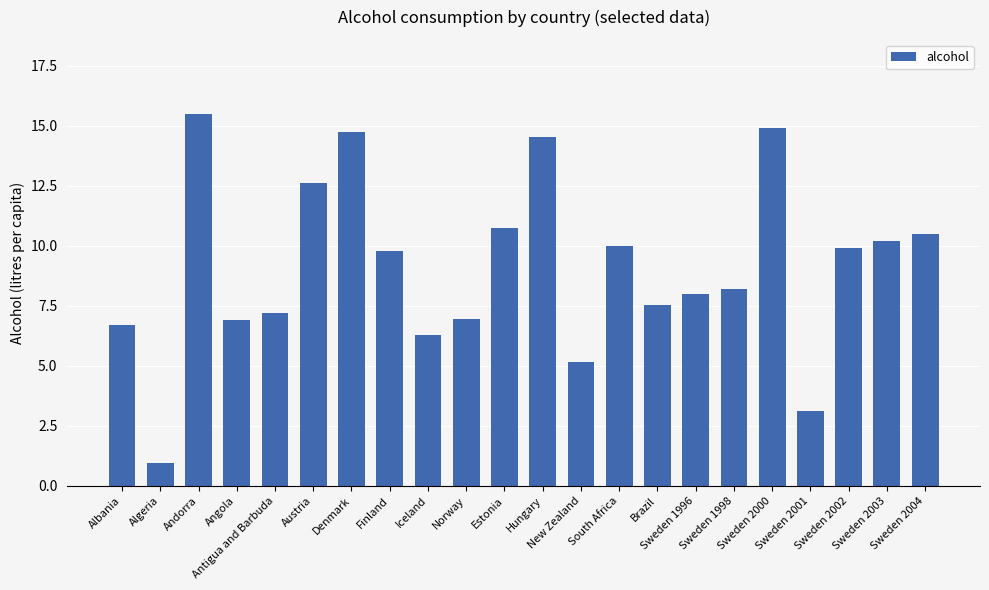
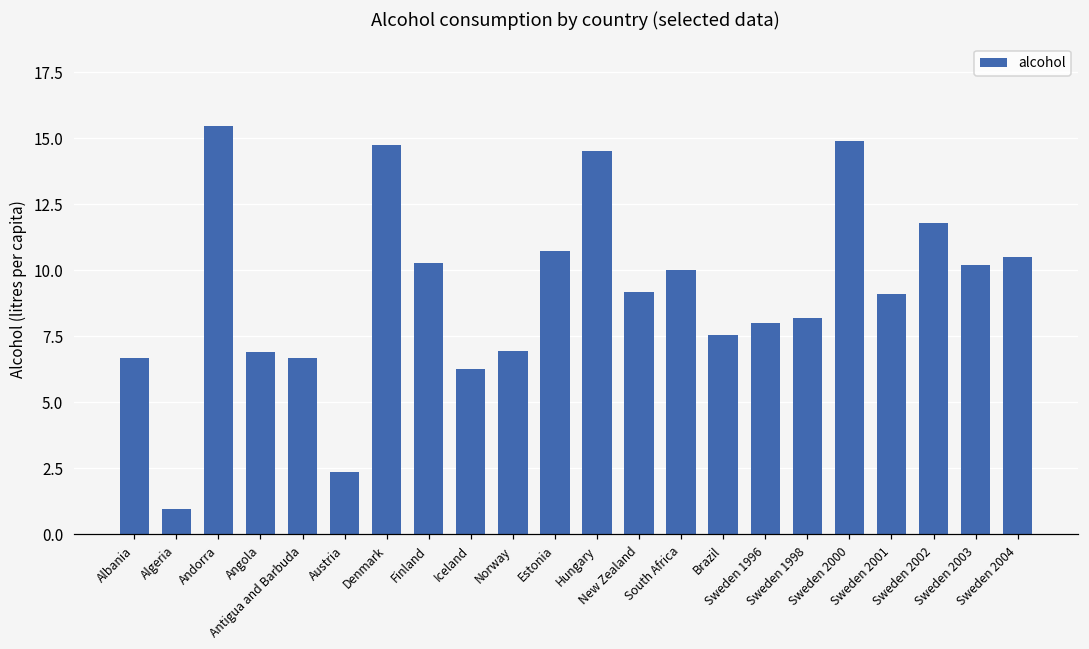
  {
    "Albania": 6.7,
    "Algeria": 1.0,
    "Andorra": 15.5,
    "Angola": 6.9,
-   "Antigua and Barbuda": 7.2,
-   "Austria": 12.6,
+   "Antigua and Barbuda": 6.7,
+   "Austria": 2.4,
    "Denmark": 14.8,
-   "Finland": 9.8,
+   "Finland": 10.3,
    "Iceland": 6.3,
    "Norway": 6.9,
    "Estonia": 10.7,
    "Hungary": 14.5,
-   "New Zealand": 5.1,
+   "New Zealand": 9.2,
    "South Africa": 10.0,
    "Brazil": 7.6,
    "Sweden 1996": 8.0,
    "Sweden 1998": 8.2,
    "Sweden 2000": 14.9,
-   "Sweden 2001": 3.1,
-   "Sweden 2002": 9.9,
+   "Sweden 2001": 9.1,
+   "Sweden 2002": 11.8,
    "Sweden 2003": 10.2,
    "Sweden 2004": 10.5
  }
